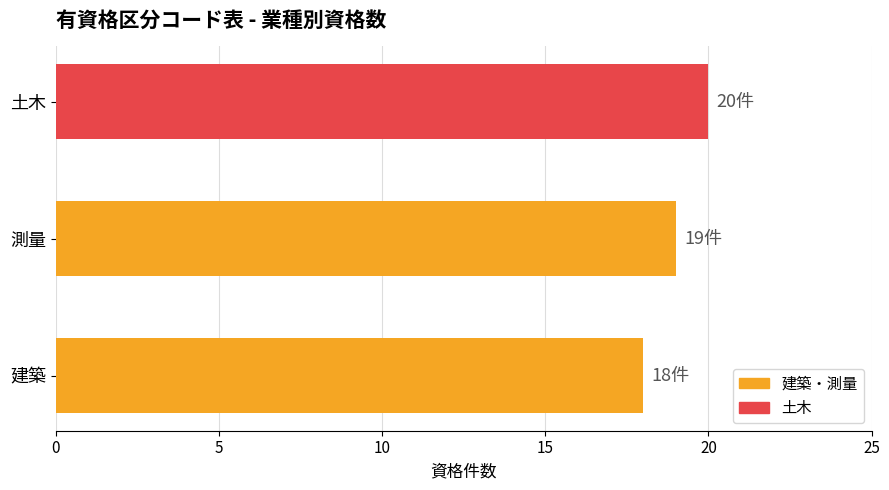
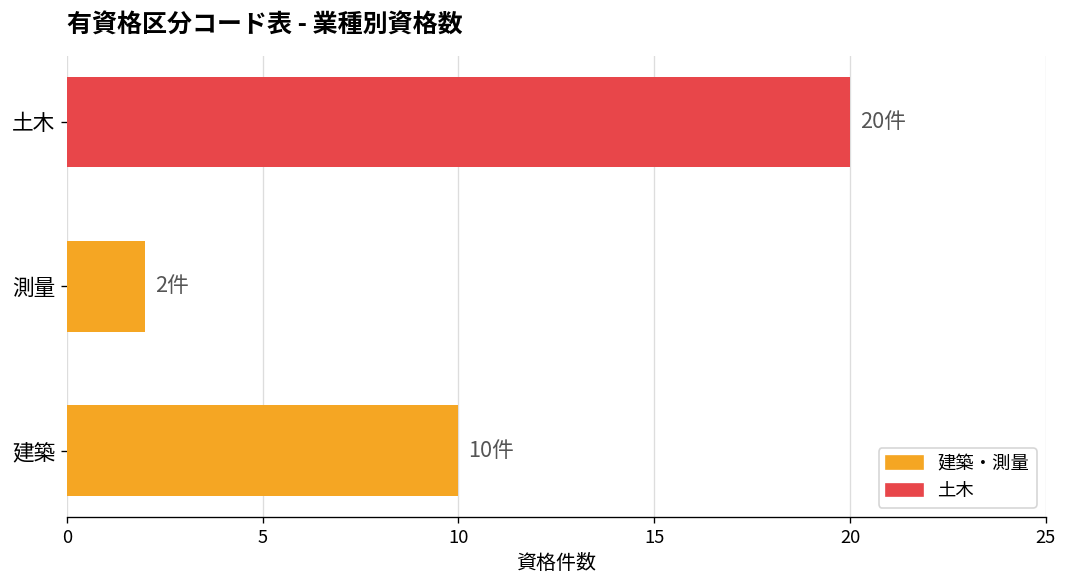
  {
    "土木": "20件",
-   "測量": "19件",
-   "建築": "18件"
+   "測量": "2件",
+   "建築": "10件"
  }
